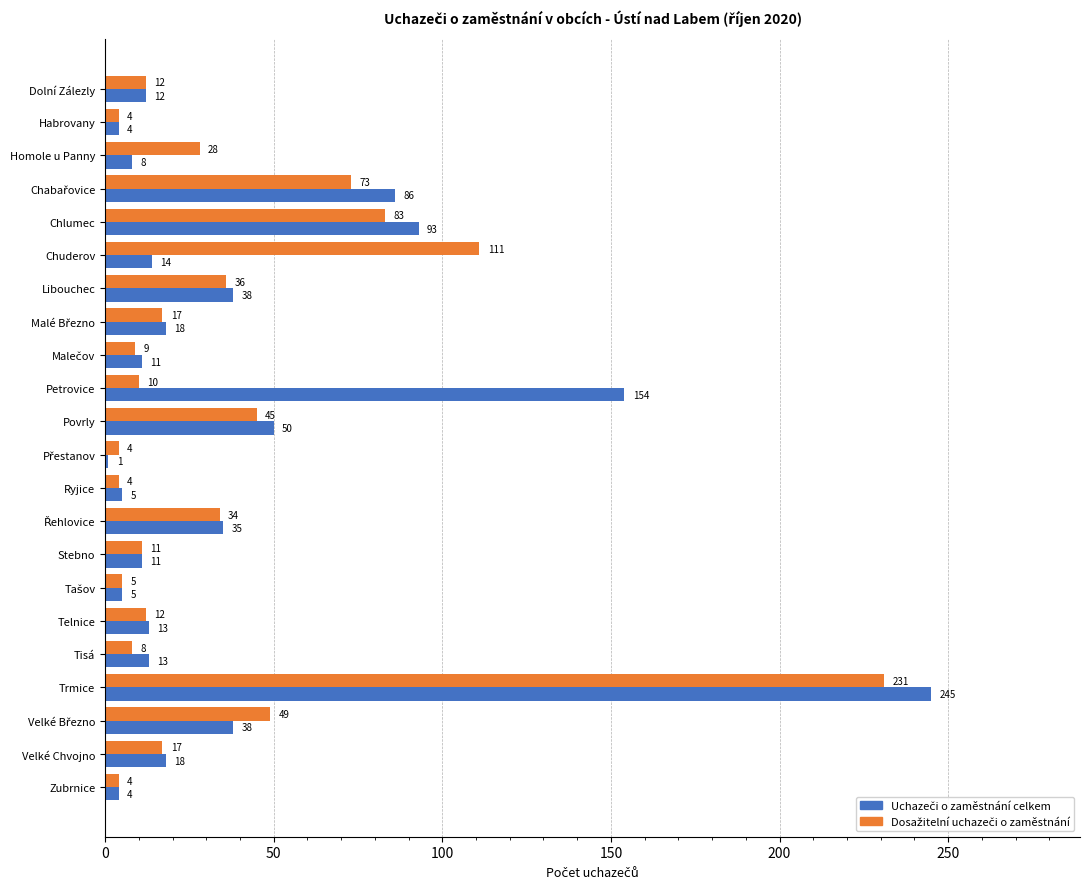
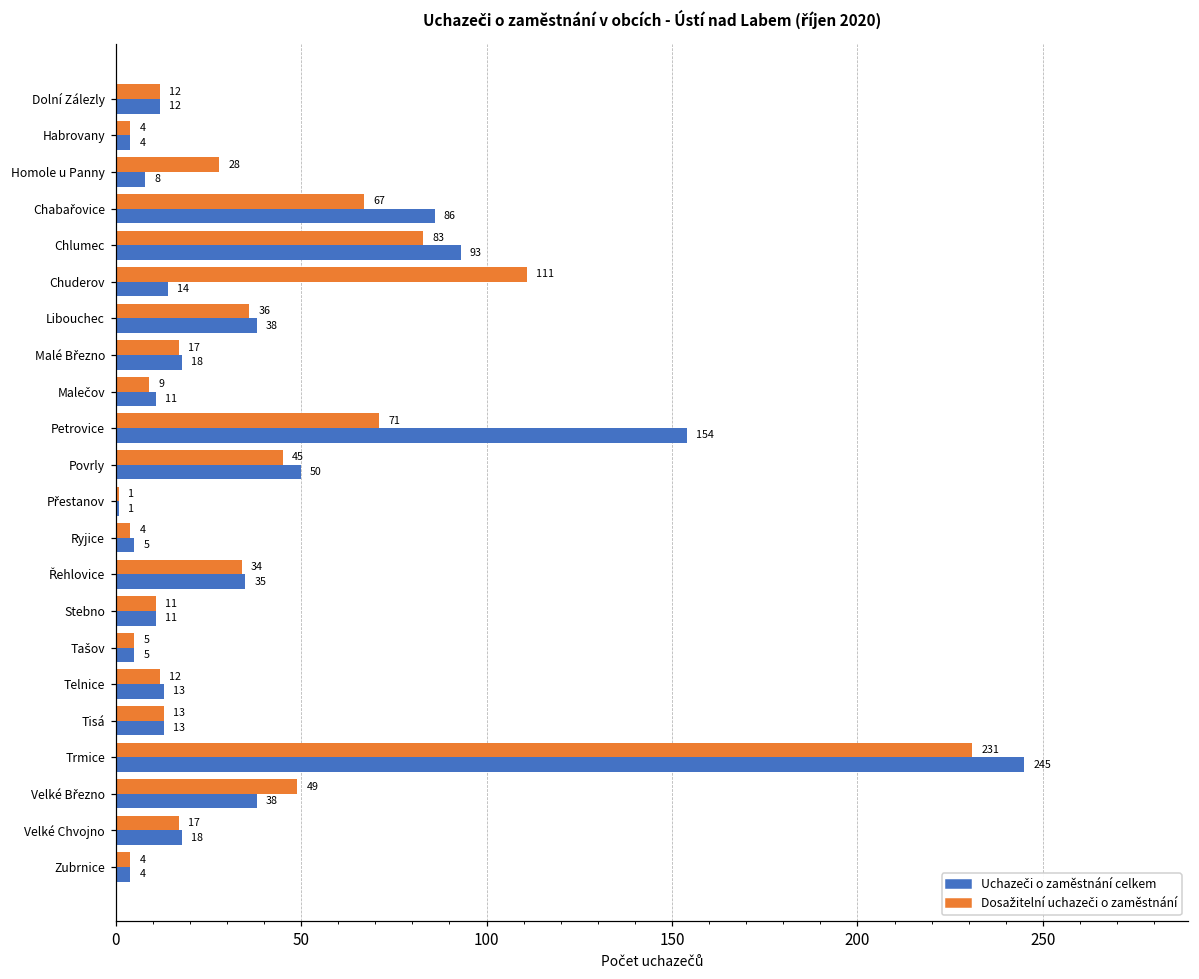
  {
    "Uchazeči o zaměstnání celkem": {
      "Dolní Zálezly": 12,
      "Habrovany": 4,
      "Homole u Panny": 8,
      "Chabařovice": 86,
      "Chlumec": 93,
      "Chuderov": 14,
      "Libouchec": 38,
      "Malé Březno": 18,
      "Malečov": 11,
      "Petrovice": 154,
      "Povrly": 50,
      "Přestanov": 1,
      "Ryjice": 5,
      "Řehlovice": 35,
      "Stebno": 11,
      "Tašov": 5,
      "Telnice": 13,
      "Tisá": 13,
      "Trmice": 245,
      "Velké Březno": 38,
      "Velké Chvojno": 18,
      "Zubrnice": 4
    },
    "Dosažitelní uchazeči o zaměstnání": {
      "Dolní Zálezly": 12,
      "Habrovany": 4,
      "Homole u Panny": 28,
-     "Chabařovice": 73,
+     "Chabařovice": 67,
      "Chlumec": 83,
      "Chuderov": 111,
      "Libouchec": 36,
      "Malé Březno": 17,
      "Malečov": 9,
-     "Petrovice": 10,
+     "Petrovice": 71,
      "Povrly": 45,
-     "Přestanov": 4,
+     "Přestanov": 1,
      "Ryjice": 4,
      "Řehlovice": 34,
      "Stebno": 11,
      "Tašov": 5,
      "Telnice": 12,
-     "Tisá": 8,
+     "Tisá": 13,
      "Trmice": 231,
      "Velké Březno": 49,
      "Velké Chvojno": 17,
      "Zubrnice": 4
    }
  }
